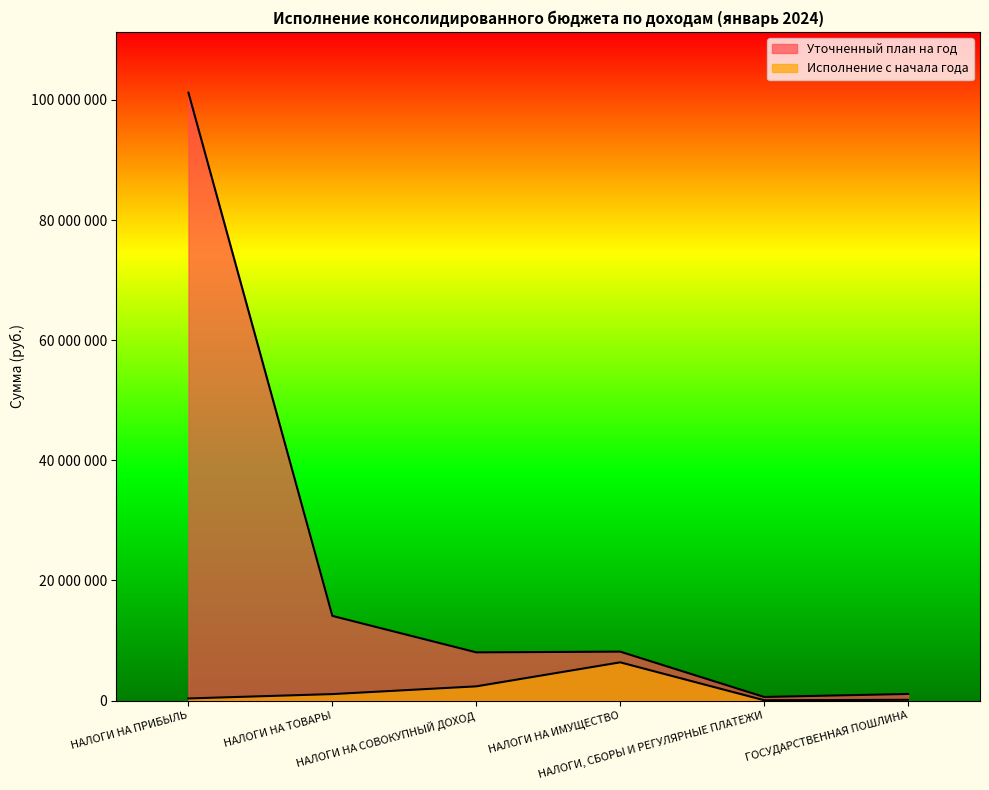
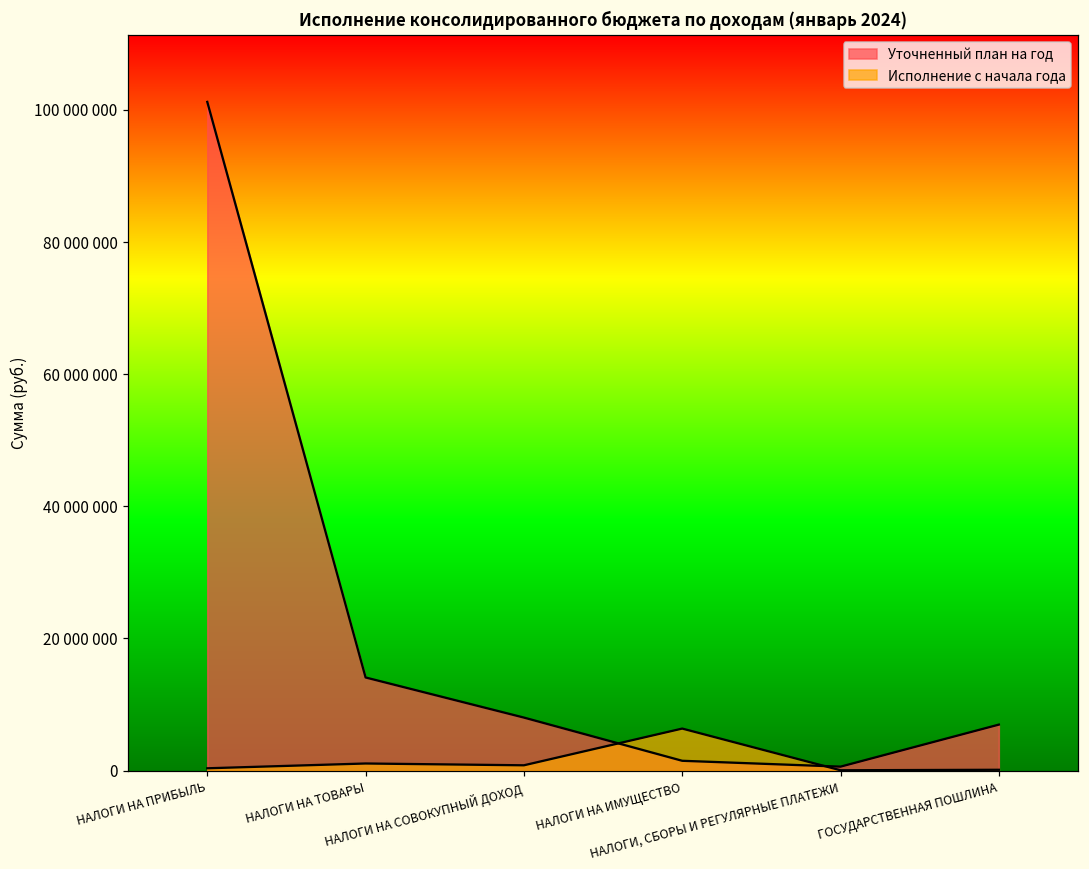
  {
    "Уточненный план на год": {
      "НАЛОГИ НА ПРИБЫЛЬ": 101000000,
      "НАЛОГИ НА ТОВАРЫ": 14000000,
      "НАЛОГИ НА СОВОКУПНЫЙ ДОХОД": 8000000,
-     "НАЛОГИ НА ИМУЩЕСТВО": 8000000,
+     "НАЛОГИ НА ИМУЩЕСТВО": 1000000,
      "НАЛОГИ, СБОРЫ И РЕГУЛЯРНЫЕ ПЛАТЕЖИ": 1000000,
-     "ГОСУДАРСТВЕННАЯ ПОШЛИНА": 1000000
+     "ГОСУДАРСТВЕННАЯ ПОШЛИНА": 7000000
    },
    "Исполнение с начала года": {
      "НАЛОГИ НА ПРИБЫЛЬ": 0,
      "НАЛОГИ НА ТОВАРЫ": 1000000,
-     "НАЛОГИ НА СОВОКУПНЫЙ ДОХОД": 2000000,
+     "НАЛОГИ НА СОВОКУПНЫЙ ДОХОД": 1000000,
      "НАЛОГИ НА ИМУЩЕСТВО": 6000000,
      "НАЛОГИ, СБОРЫ И РЕГУЛЯРНЫЕ ПЛАТЕЖИ": 0,
      "ГОСУДАРСТВЕННАЯ ПОШЛИНА": 0
    }
  }
